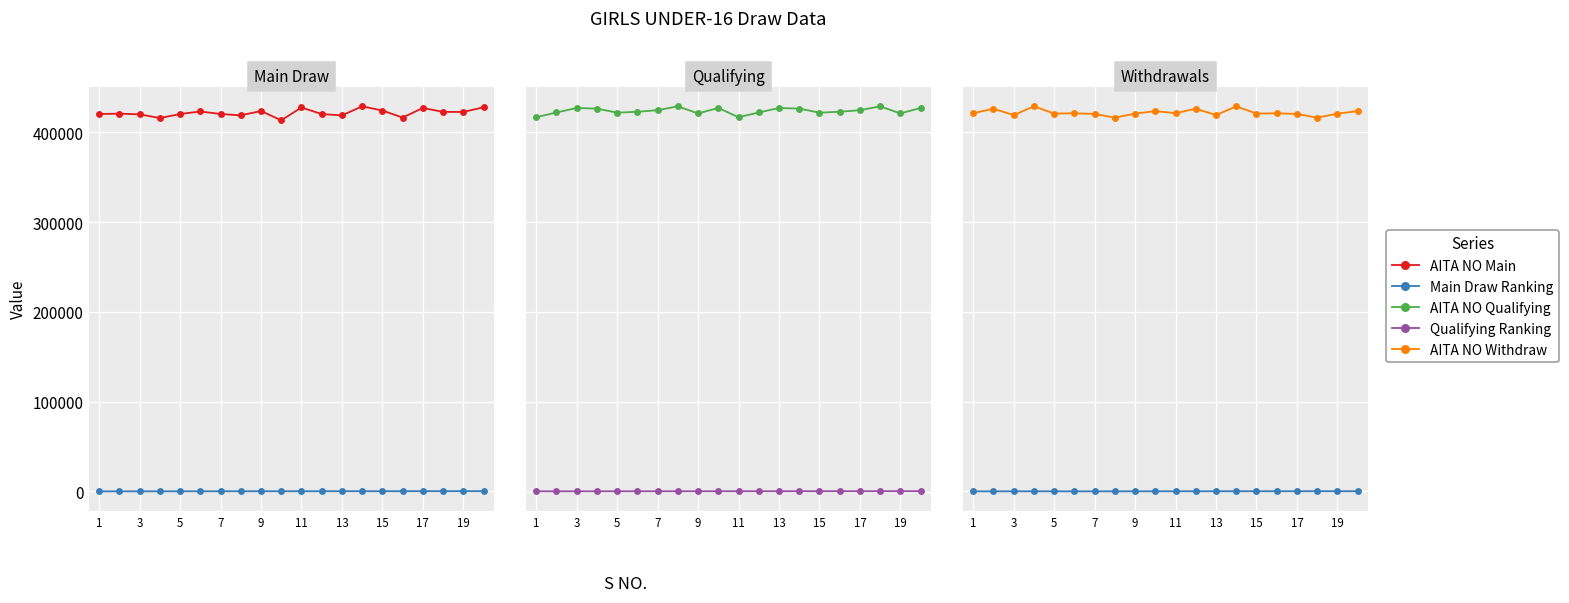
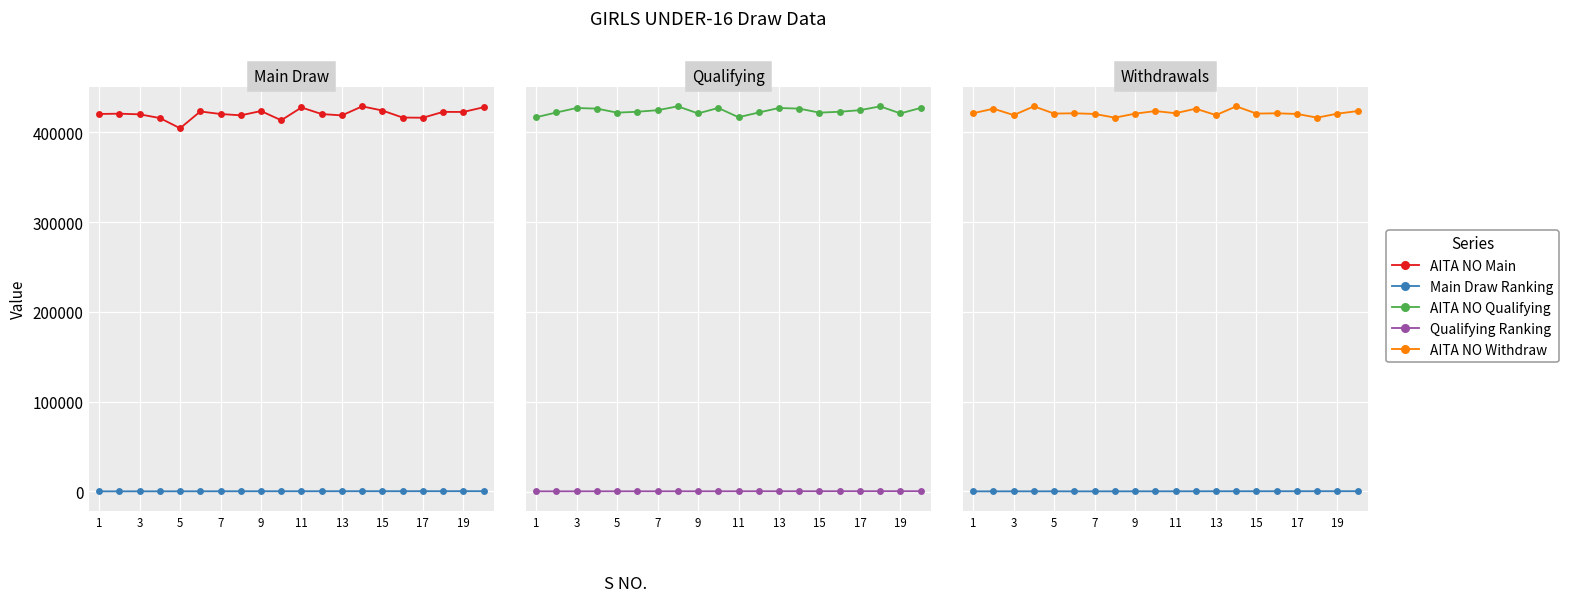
  {
    "Main Draw": {
      "AITA NO Main": {
        "1": 420000,
        "3": 420000,
-       "5": 420000,
+       "5": 400000,
        "7": 420000,
        "9": 420000,
        "11": 430000,
        "13": 420000,
        "15": 420000,
-       "17": 430000,
+       "17": 420000,
        "19": 420000
      },
      "Main Draw Ranking": {
        "1": 0,
        "3": 0,
        "5": 0,
        "7": 0,
        "9": 0,
        "11": 0,
        "13": 0,
        "15": 0,
        "17": 0,
        "19": 0
      }
    }
  }
